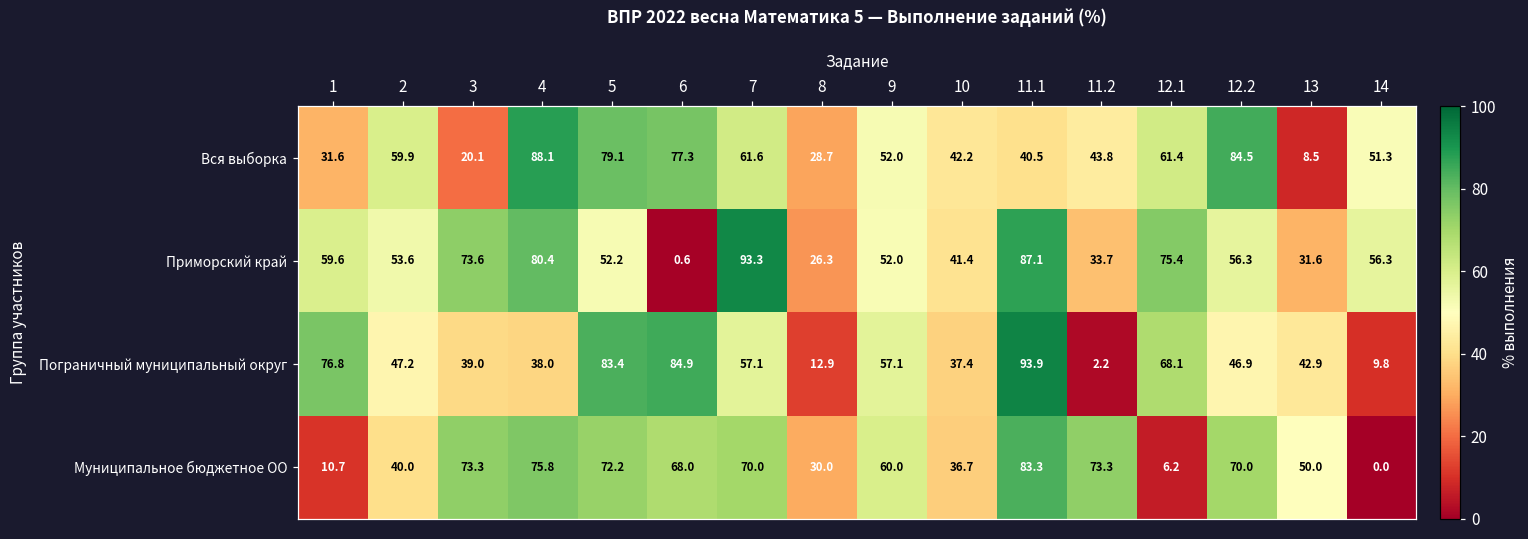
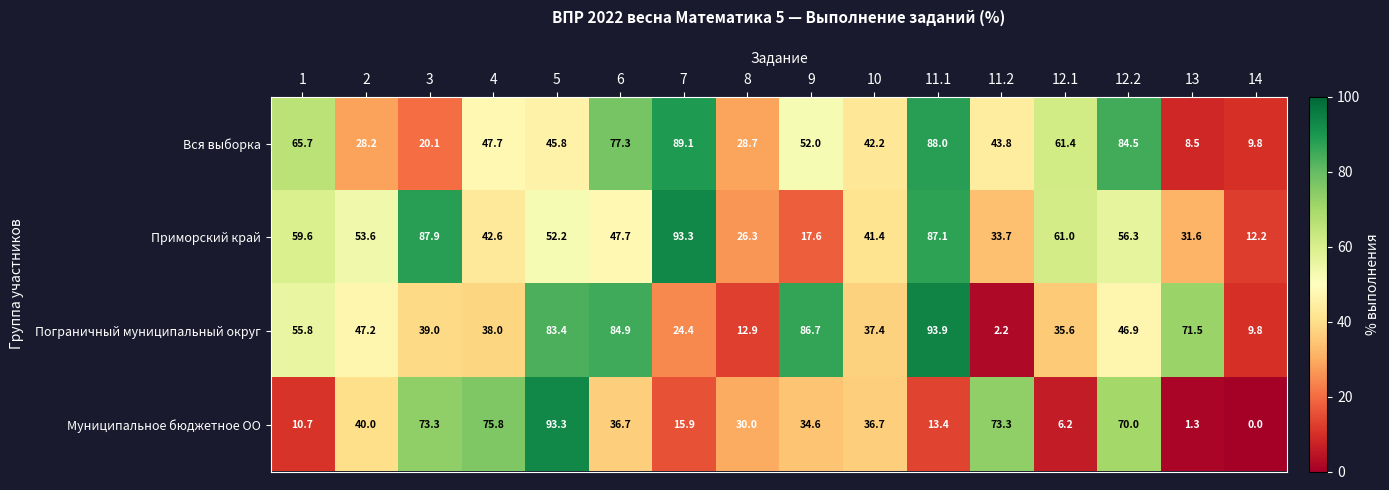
  {
    "Вся выборка": {
-     "1": 31.6,
-     "2": 59.9,
+     "1": 65.7,
+     "2": 28.2,
      "3": 20.1,
-     "4": 88.1,
-     "5": 79.1,
+     "4": 47.7,
+     "5": 45.8,
      "6": 77.3,
-     "7": 61.6,
+     "7": 89.1,
      "8": 28.7,
      "9": 52.0,
      "10": 42.2,
-     "11.1": 40.5,
+     "11.1": 88.0,
      "11.2": 43.8,
      "12.1": 61.4,
      "12.2": 84.5,
      "13": 8.5,
-     "14": 51.3
+     "14": 9.8
    },
    "Приморский край": {
      "1": 59.6,
      "2": 53.6,
-     "3": 73.6,
-     "4": 80.4,
+     "3": 87.9,
+     "4": 42.6,
      "5": 52.2,
-     "6": 0.6,
+     "6": 47.7,
      "7": 93.3,
      "8": 26.3,
-     "9": 52.0,
+     "9": 17.6,
      "10": 41.4,
      "11.1": 87.1,
      "11.2": 33.7,
-     "12.1": 75.4,
+     "12.1": 61.0,
      "12.2": 56.3,
      "13": 31.6,
-     "14": 56.3
+     "14": 12.2
    },
    "Пограничный муниципальный округ": {
-     "1": 76.8,
+     "1": 55.8,
      "2": 47.2,
      "3": 39.0,
      "4": 38.0,
      "5": 83.4,
      "6": 84.9,
-     "7": 57.1,
+     "7": 24.4,
      "8": 12.9,
-     "9": 57.1,
+     "9": 86.7,
      "10": 37.4,
      "11.1": 93.9,
      "11.2": 2.2,
-     "12.1": 68.1,
+     "12.1": 35.6,
      "12.2": 46.9,
-     "13": 42.9,
+     "13": 71.5,
      "14": 9.8
    },
    "Муниципальное бюджетное ОО": {
      "1": 10.7,
      "2": 40.0,
      "3": 73.3,
      "4": 75.8,
-     "5": 72.2,
-     "6": 68.0,
-     "7": 70.0,
+     "5": 93.3,
+     "6": 36.7,
+     "7": 15.9,
      "8": 30.0,
-     "9": 60.0,
+     "9": 34.6,
      "10": 36.7,
-     "11.1": 83.3,
+     "11.1": 13.4,
      "11.2": 73.3,
      "12.1": 6.2,
      "12.2": 70.0,
-     "13": 50.0,
+     "13": 1.3,
      "14": 0.0
    }
  }
